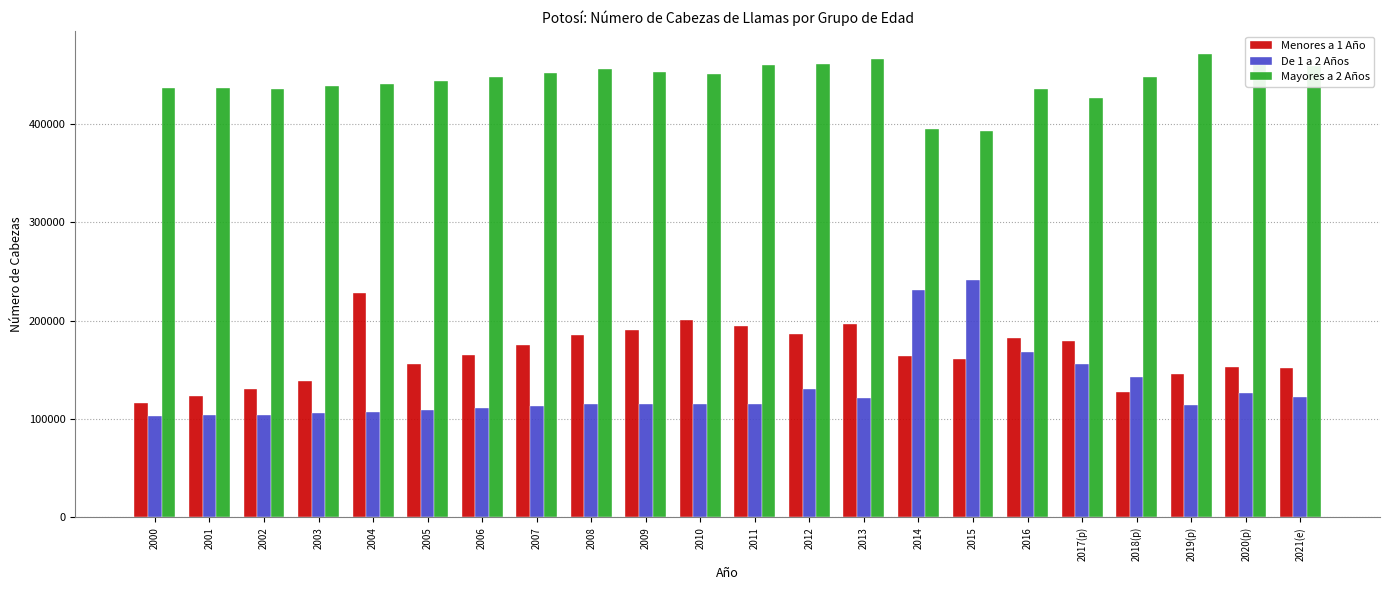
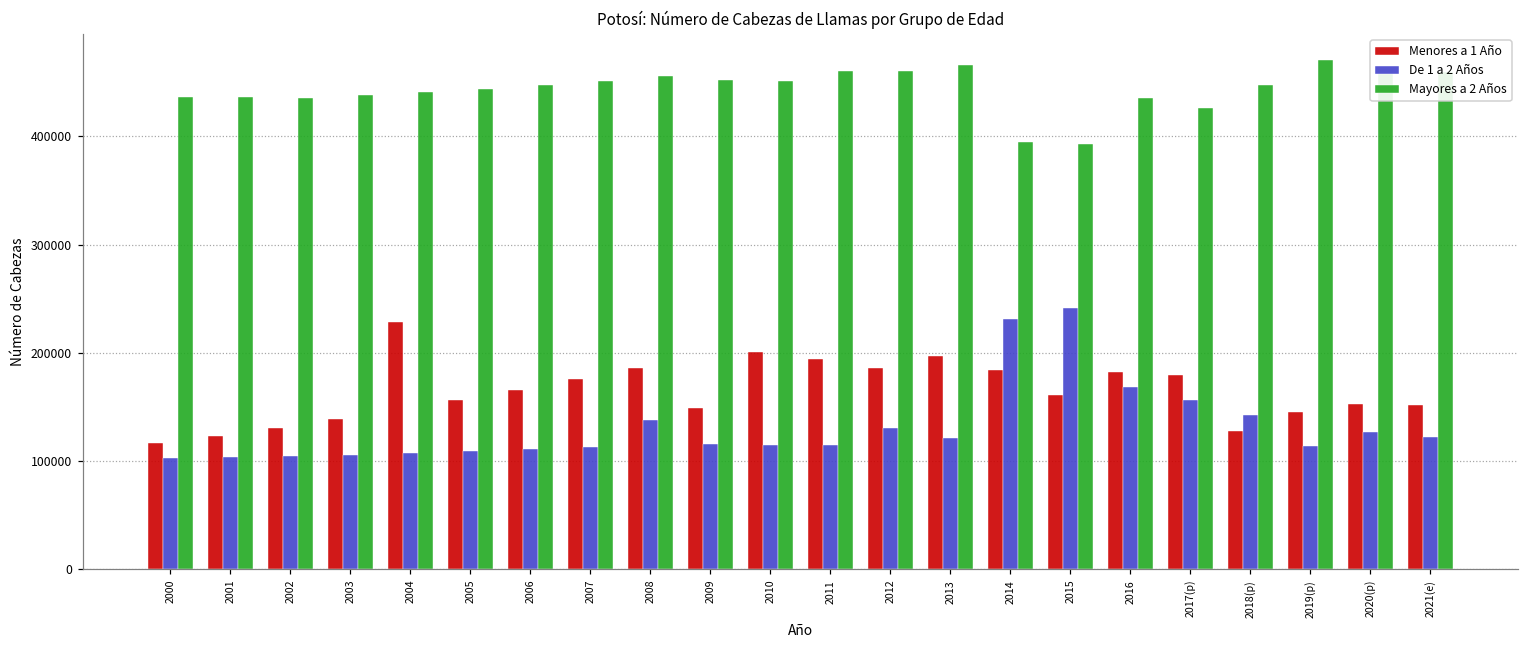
  {
    "Menores a 1 Año": {
      "2000": 120000,
      "2001": 120000,
      "2002": 130000,
      "2003": 140000,
      "2004": 230000,
      "2005": 160000,
      "2006": 170000,
      "2007": 180000,
      "2008": 190000,
-     "2009": 190000,
+     "2009": 150000,
      "2010": 200000,
      "2011": 190000,
      "2012": 190000,
      "2013": 200000,
-     "2014": 160000,
+     "2014": 180000,
      "2015": 160000,
      "2016": 180000,
      "2017(p)": 180000,
      "2018(p)": 130000,
      "2019(p)": 150000,
      "2020(p)": 150000,
      "2021(e)": 150000
    },
    "De 1 a 2 Años": {
      "2000": 100000,
      "2001": 100000,
      "2002": 100000,
      "2003": 110000,
      "2004": 110000,
      "2005": 110000,
      "2006": 110000,
      "2007": 110000,
-     "2008": 110000,
+     "2008": 140000,
      "2009": 120000,
      "2010": 110000,
      "2011": 110000,
      "2012": 130000,
      "2013": 120000,
      "2014": 230000,
      "2015": 240000,
      "2016": 170000,
      "2017(p)": 160000,
      "2018(p)": 140000,
      "2019(p)": 110000,
      "2020(p)": 130000,
      "2021(e)": 120000
    },
    "Mayores a 2 Años": {
      "2000": 440000,
      "2001": 440000,
      "2002": 440000,
      "2003": 440000,
      "2004": 440000,
      "2005": 440000,
      "2006": 450000,
      "2007": 450000,
      "2008": 460000,
      "2009": 450000,
      "2010": 450000,
      "2011": 460000,
      "2012": 460000,
      "2013": 470000,
      "2014": 390000,
      "2015": 390000,
      "2016": 440000,
      "2017(p)": 430000,
      "2018(p)": 450000,
      "2019(p)": 470000
    }
  }
